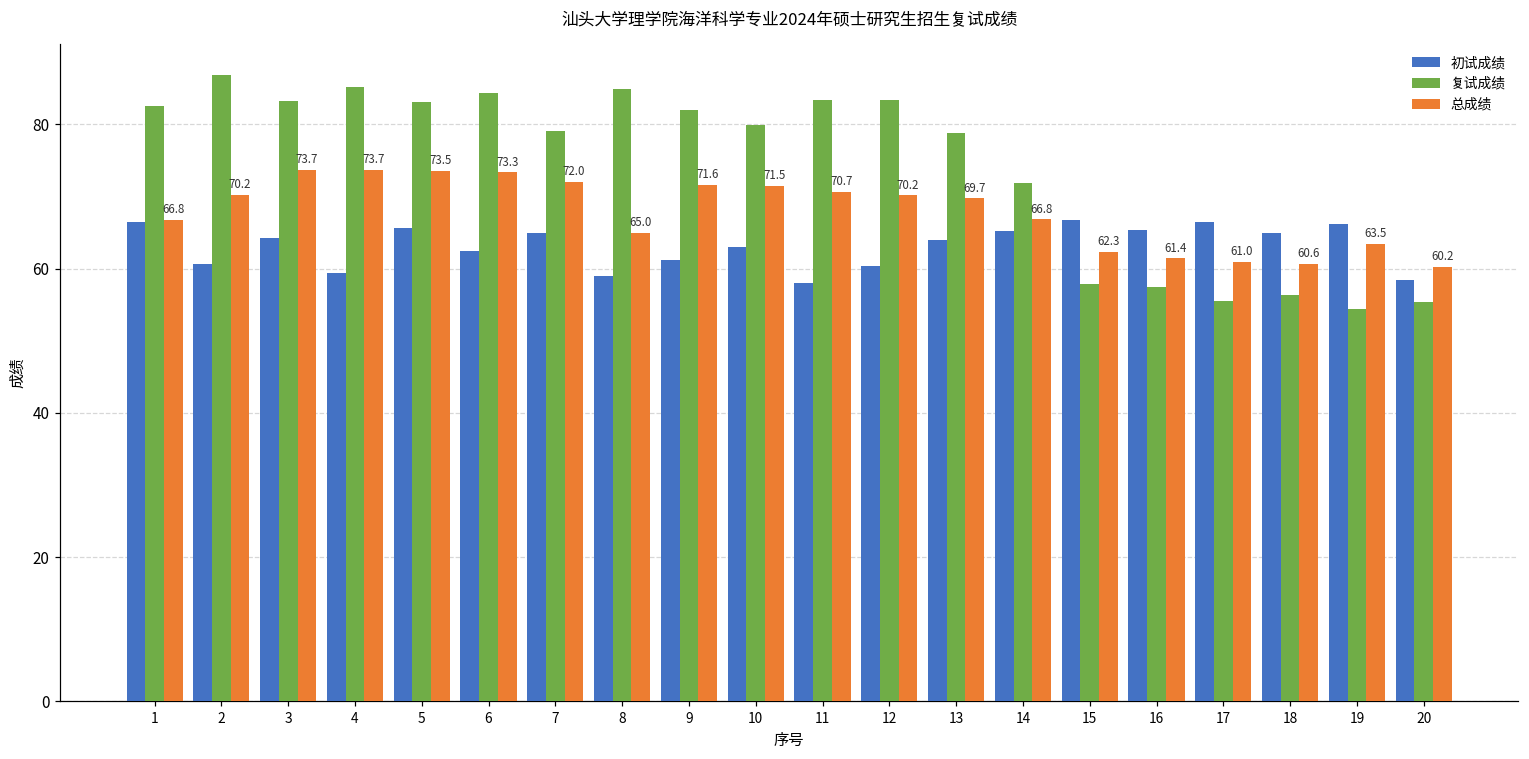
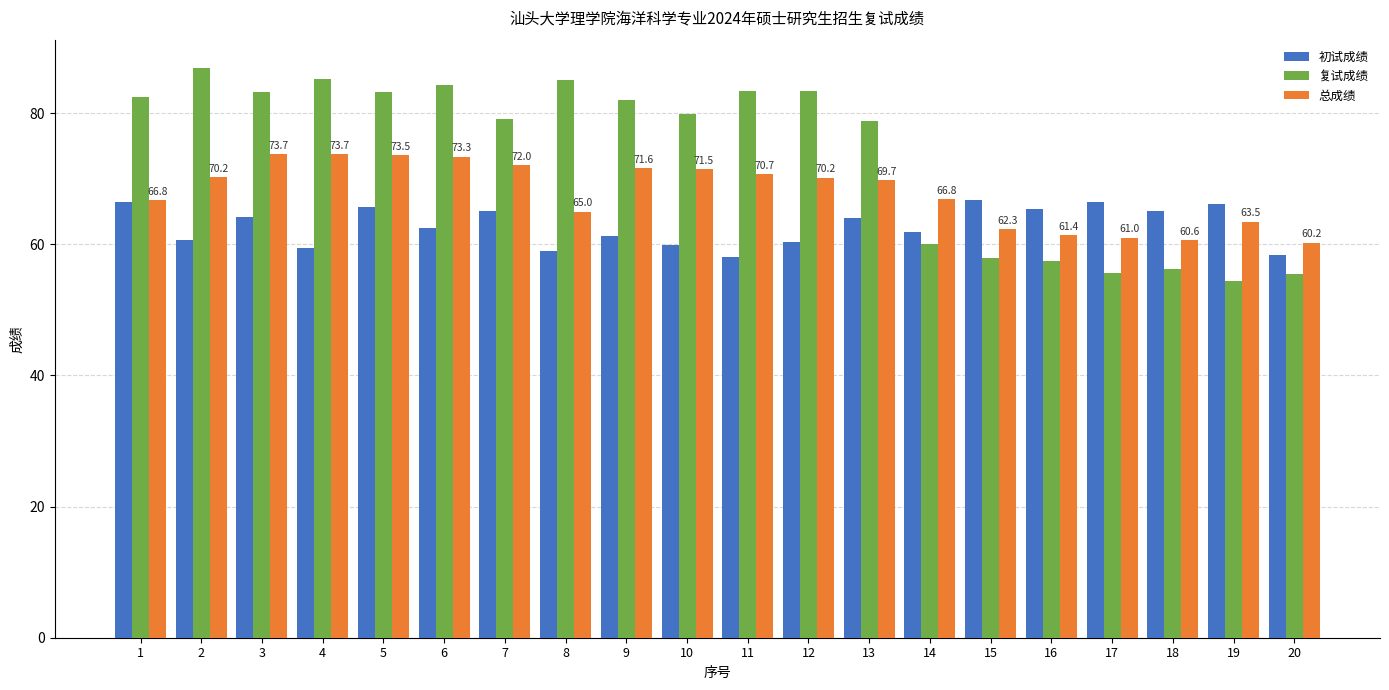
  {
    "初试成绩": {
      "1": 66,
      "2": 61,
      "3": 64,
      "4": 59,
      "5": 66,
      "6": 62,
      "7": 65,
      "8": 59,
      "9": 61,
-     "10": 63,
+     "10": 60,
      "11": 58,
      "12": 60,
      "13": 64,
-     "14": 65,
+     "14": 62,
      "16": 65,
      "17": 66,
      "18": 65,
      "19": 66,
      "20": 58
    },
    "复试成绩": {
      "1": 82,
      "2": 87,
      "3": 83,
      "4": 85,
      "5": 83,
      "6": 84,
      "7": 79,
      "8": 85,
      "9": 82,
      "10": 80,
      "11": 83,
      "12": 83,
      "13": 79,
-     "14": 72,
+     "14": 60,
      "15": 58,
      "16": 57,
      "17": 56,
      "18": 56,
      "19": 54,
      "20": 55
    },
    "总成绩": {
      "1": 66.8,
      "2": 70.2,
      "3": 73.7,
      "4": 73.7,
      "5": 73.5,
      "6": 73.3,
      "7": 72.0,
      "8": 65.0,
      "9": 71.6,
      "10": 71.5,
      "11": 70.7,
      "12": 70.2,
      "13": 69.7,
      "14": 66.8,
      "15": 62.3,
      "16": 61.4,
      "17": 61.0,
      "18": 60.6,
      "19": 63.5,
      "20": 60.2
    }
  }
